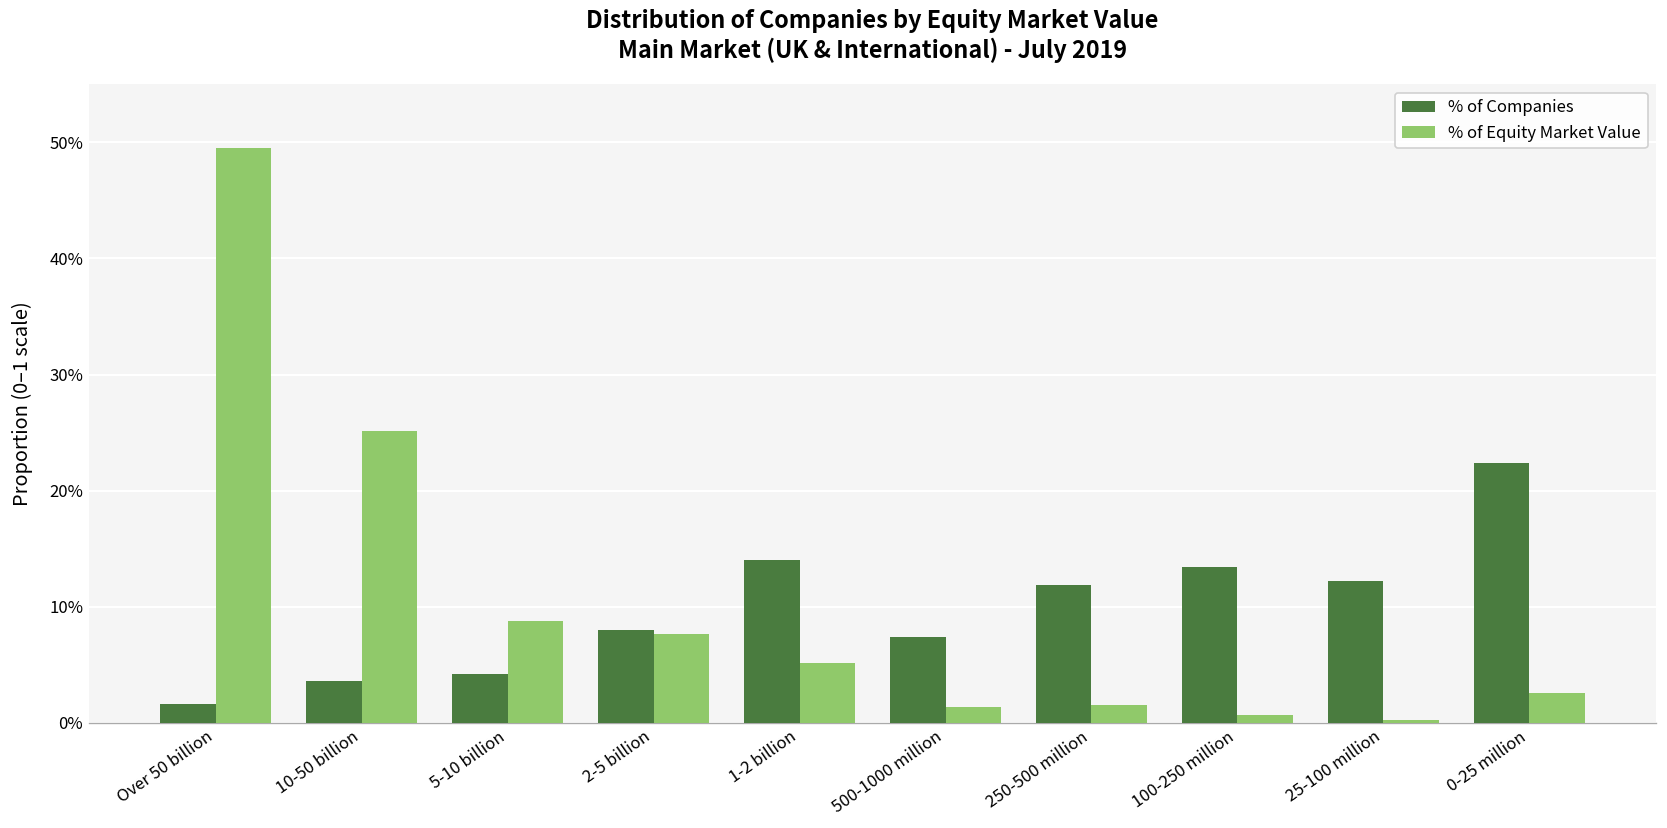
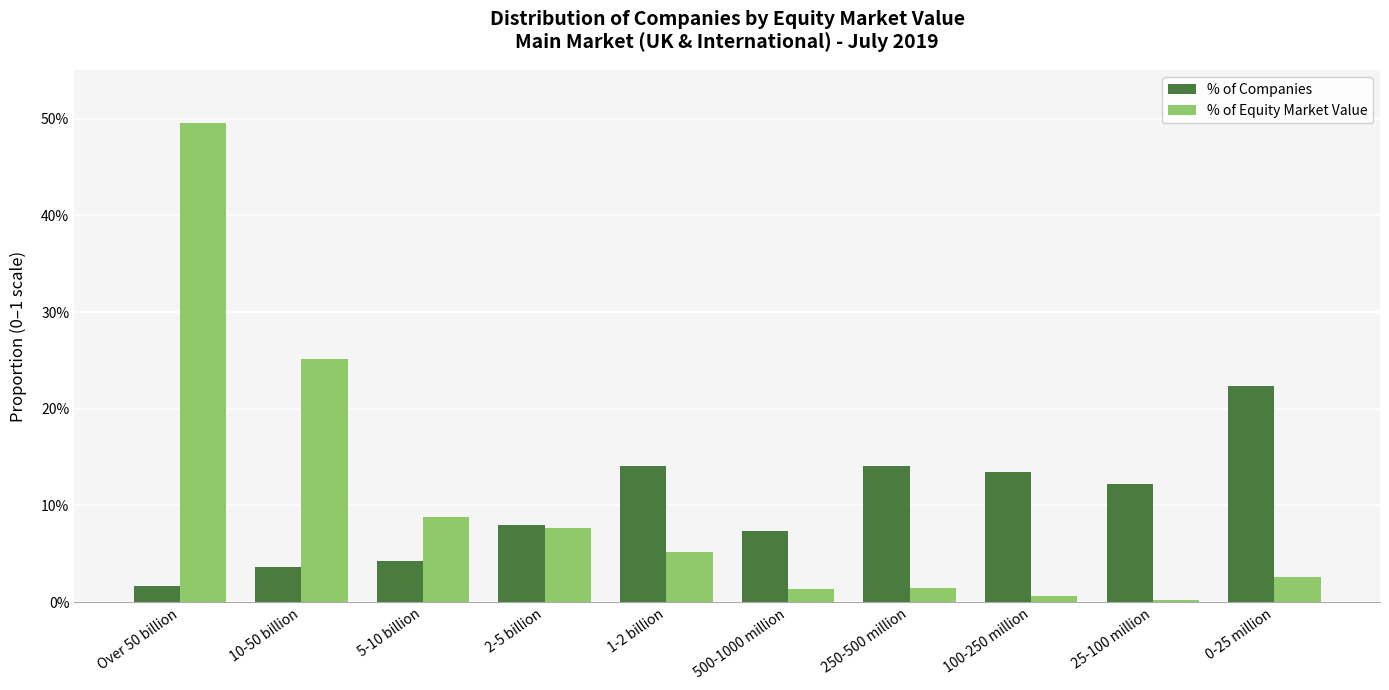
  {
    "% of Companies": {
      "Over 50 billion": "2%",
      "10-50 billion": "4%",
      "5-10 billion": "4%",
      "2-5 billion": "8%",
      "1-2 billion": "14%",
      "500-1000 million": "7%",
-     "250-500 million": "12%",
+     "250-500 million": "14%",
      "100-250 million": "13%",
      "25-100 million": "12%",
      "0-25 million": "22%"
    },
    "% of Equity Market Value": {
      "Over 50 billion": "50%",
      "10-50 billion": "25%",
      "5-10 billion": "9%",
      "2-5 billion": "8%",
      "1-2 billion": "5%",
      "500-1000 million": "1%",
      "250-500 million": "2%",
      "100-250 million": "1%",
      "0-25 million": "3%"
    }
  }
